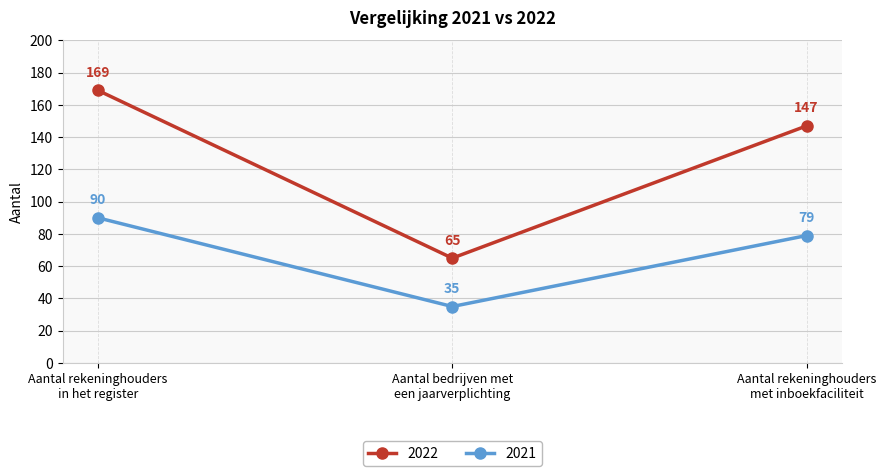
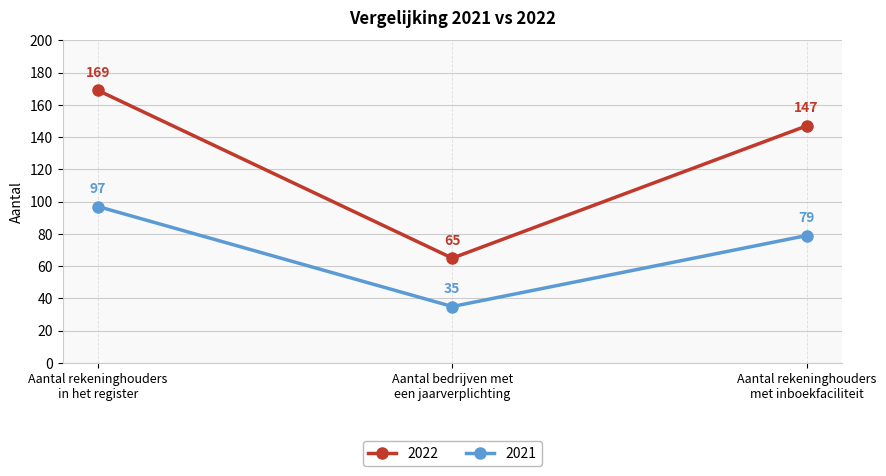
  {
    "2022": {
      "Aantal rekeninghouders in het register": 169,
      "Aantal bedrijven met een jaarverplichting": 65,
      "Aantal rekeninghouders met inboekfaciliteit": 147
    },
    "2021": {
-     "Aantal rekeninghouders in het register": 90,
+     "Aantal rekeninghouders in het register": 97,
      "Aantal bedrijven met een jaarverplichting": 35,
      "Aantal rekeninghouders met inboekfaciliteit": 79
    }
  }
